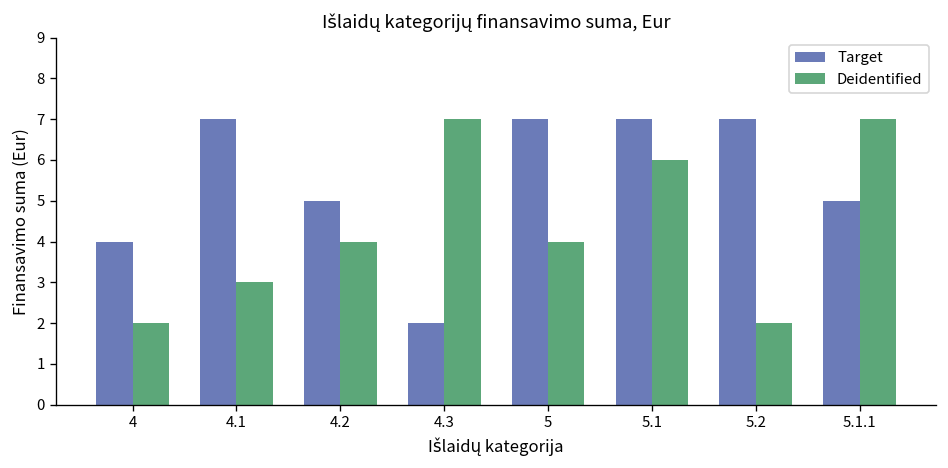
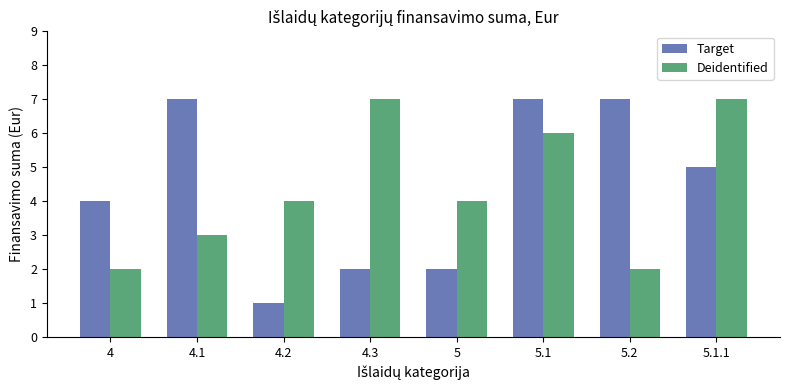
  {
    "Target": {
      "4": 4,
      "4.1": 7,
-     "4.2": 5,
+     "4.2": 1,
      "4.3": 2,
-     "5": 7,
+     "5": 2,
      "5.1": 7,
      "5.2": 7,
      "5.1.1": 5
    },
    "Deidentified": {
      "4": 2,
      "4.1": 3,
      "4.2": 4,
      "4.3": 7,
      "5": 4,
      "5.1": 6,
      "5.2": 2,
      "5.1.1": 7
    }
  }
